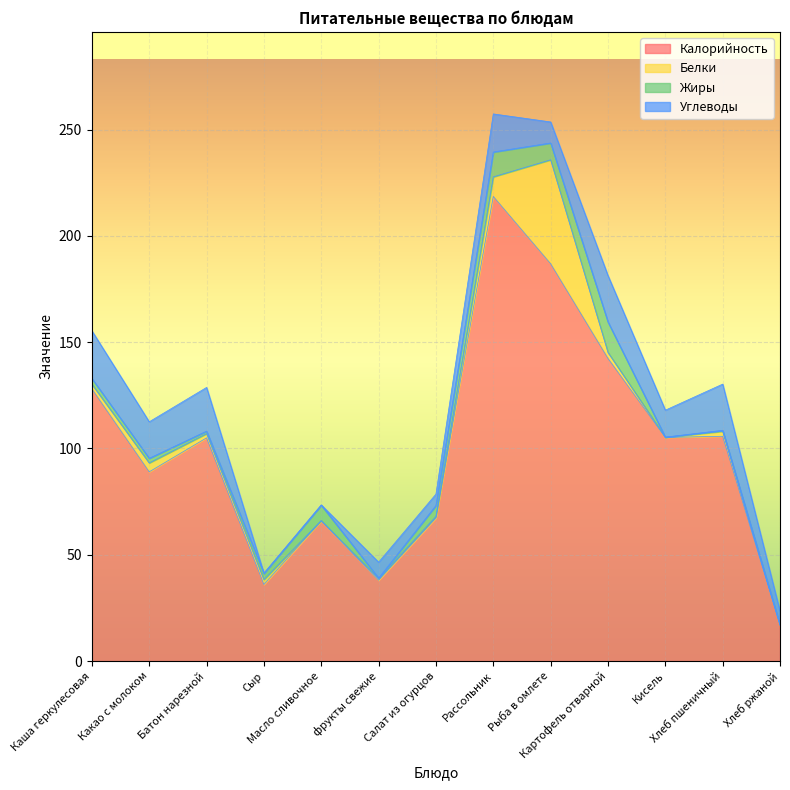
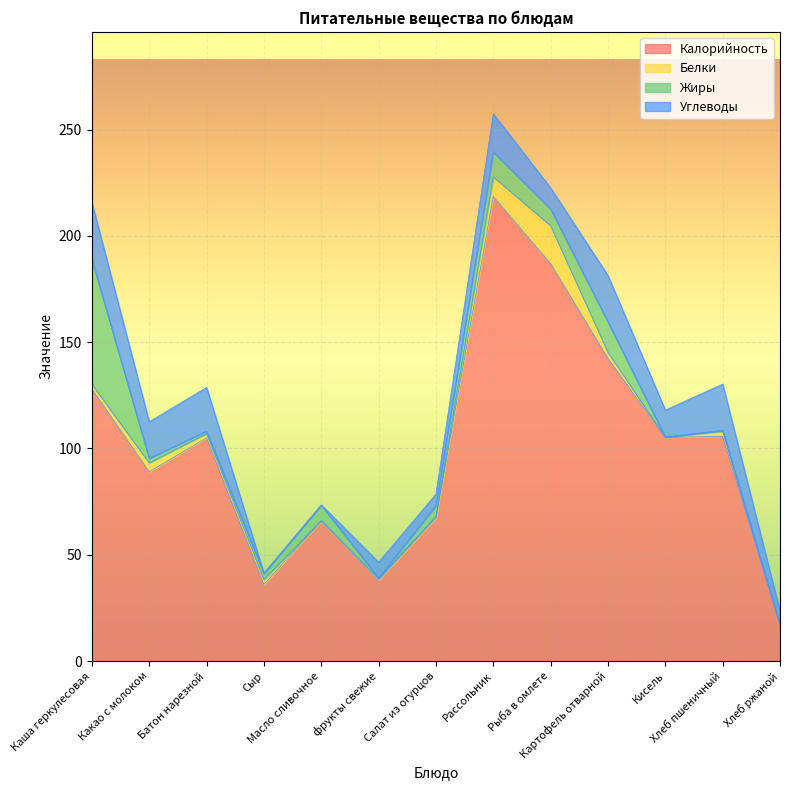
  {
    "Калорийность": {
      "Каша геркулесовая": 128,
      "Какао с молоком": 89,
      "Батон нарезной": 105,
      "Сыр": 36,
      "Рассольник": 219,
      "Рыба в омлете": 187,
      "Картофель отварной": 142,
      "Хлеб пшеничный": 106
    },
    "Белки": {
      "Каша геркулесовая": 2,
      "Какао с молоком": 4,
      "Сыр": 2,
      "Рассольник": 9,
-     "Рыба в омлете": 49,
+     "Рыба в омлете": 18,
      "Картофель отварной": 3
    },
    "Жиры": {
-     "Каша геркулесовая": 3,
+     "Каша геркулесовая": 59,
      "Какао с молоком": 2,
      "Салат из огурцов": 5,
      "Рассольник": 12,
      "Рыба в омлете": 8,
      "Картофель отварной": 14
    },
    "Углеводы": {
-     "Каша геркулесовая": 22,
+     "Каша геркулесовая": 27,
      "Какао с молоком": 17,
      "Батон нарезной": 21,
      "фрукты свежие": 8,
      "Салат из огурцов": 5,
      "Рассольник": 18,
      "Рыба в омлете": 10,
      "Картофель отварной": 22,
      "Кисель": 13,
      "Хлеб пшеничный": 22,
      "Хлеб ржаной": 6
    }
  }
